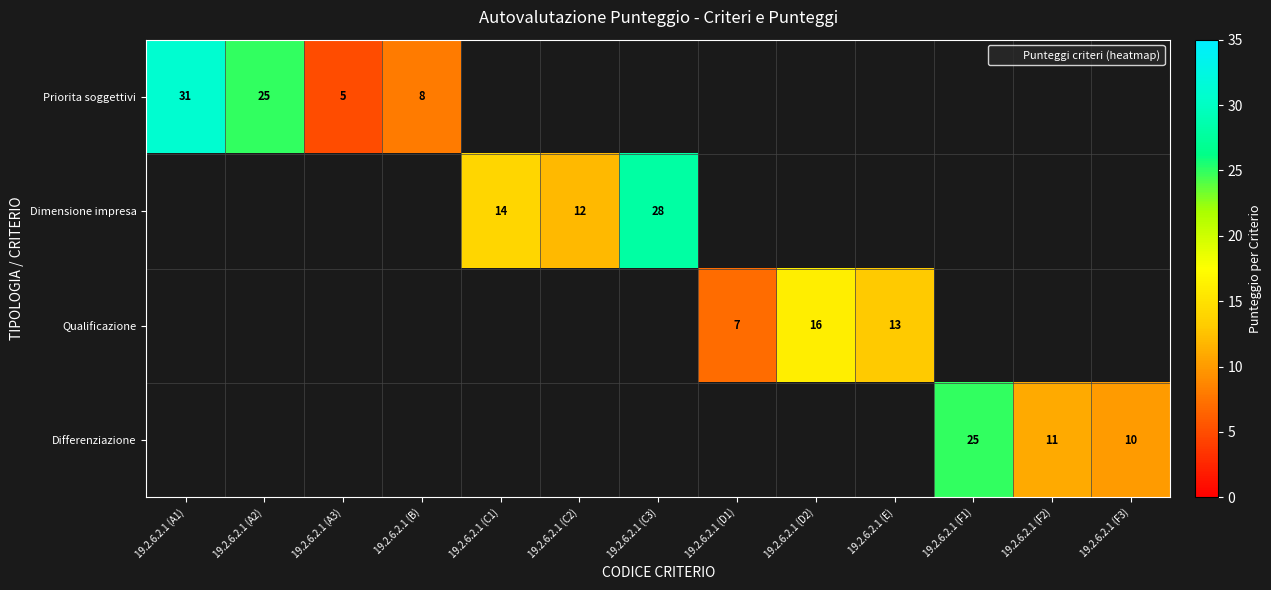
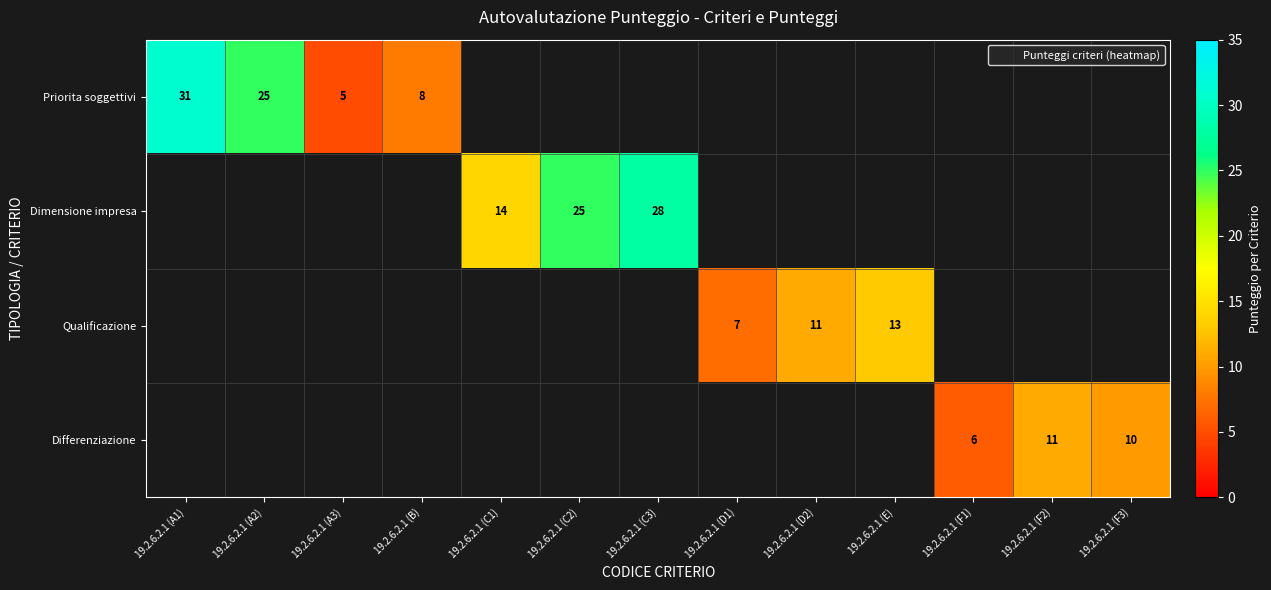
  {
    "Priorita soggettivi": {
      "19.2.6.2.1 (A1)": 31,
      "19.2.6.2.1 (A2)": 25,
      "19.2.6.2.1 (A3)": 5,
      "19.2.6.2.1 (B)": 8
    },
    "Dimensione impresa": {
      "19.2.6.2.1 (C1)": 14,
-     "19.2.6.2.1 (C2)": 12,
+     "19.2.6.2.1 (C2)": 25,
      "19.2.6.2.1 (C3)": 28
    },
    "Qualificazione": {
      "19.2.6.2.1 (D1)": 7,
-     "19.2.6.2.1 (D2)": 16,
+     "19.2.6.2.1 (D2)": 11,
      "19.2.6.2.1 (E)": 13
    },
    "Differenziazione": {
-     "19.2.6.2.1 (F1)": 25,
+     "19.2.6.2.1 (F1)": 6,
      "19.2.6.2.1 (F2)": 11,
      "19.2.6.2.1 (F3)": 10
    }
  }
